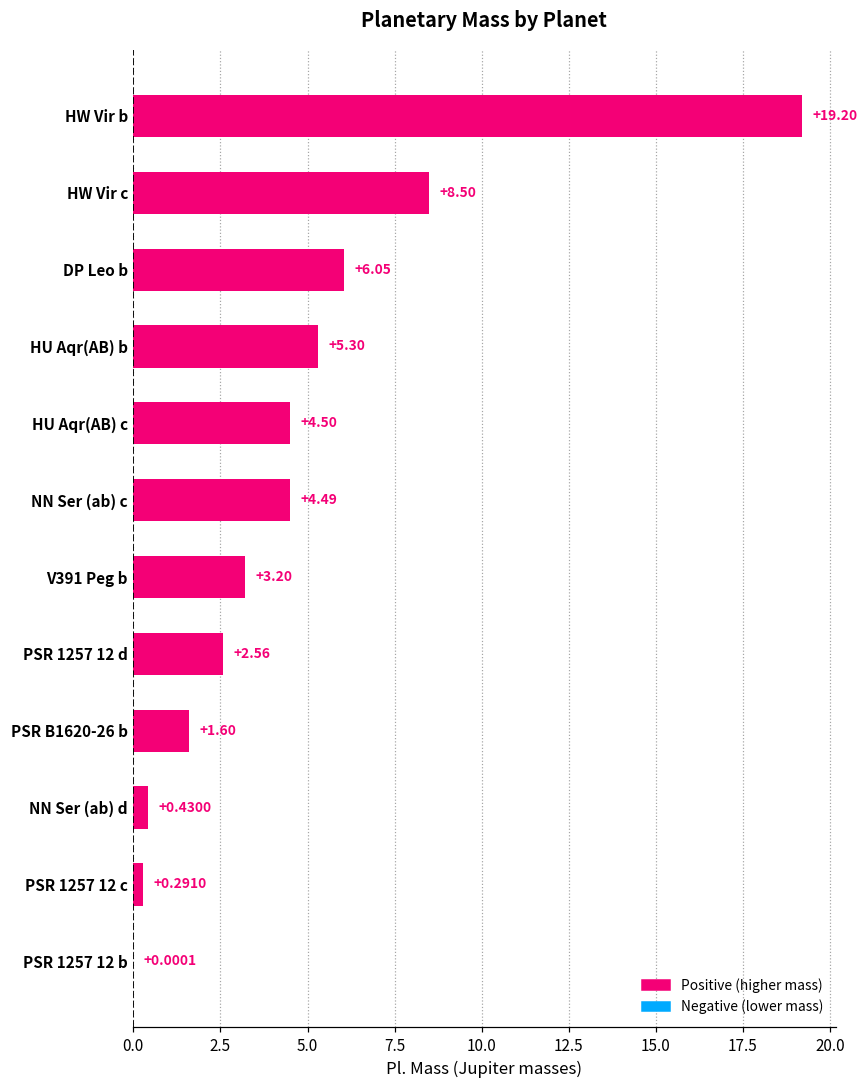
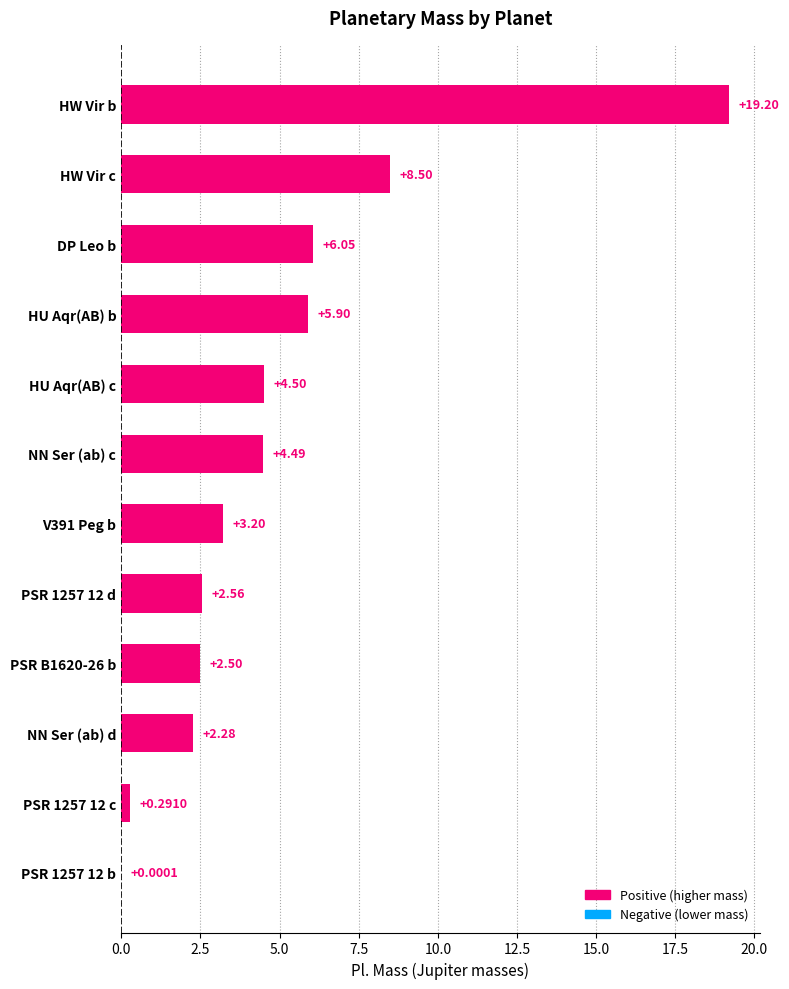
  {
    "HW Vir b": "+19.20",
    "HW Vir c": "+8.50",
    "DP Leo b": "+6.05",
-   "HU Aqr(AB) b": "+5.30",
+   "HU Aqr(AB) b": "+5.90",
    "HU Aqr(AB) c": "+4.50",
    "NN Ser (ab) c": "+4.49",
    "V391 Peg b": "+3.20",
    "PSR 1257 12 d": "+2.56",
-   "PSR B1620-26 b": "+1.60",
-   "NN Ser (ab) d": "+0.4300",
+   "PSR B1620-26 b": "+2.50",
+   "NN Ser (ab) d": "+2.28",
    "PSR 1257 12 c": "+0.2910",
    "PSR 1257 12 b": "+0.0001"
  }
